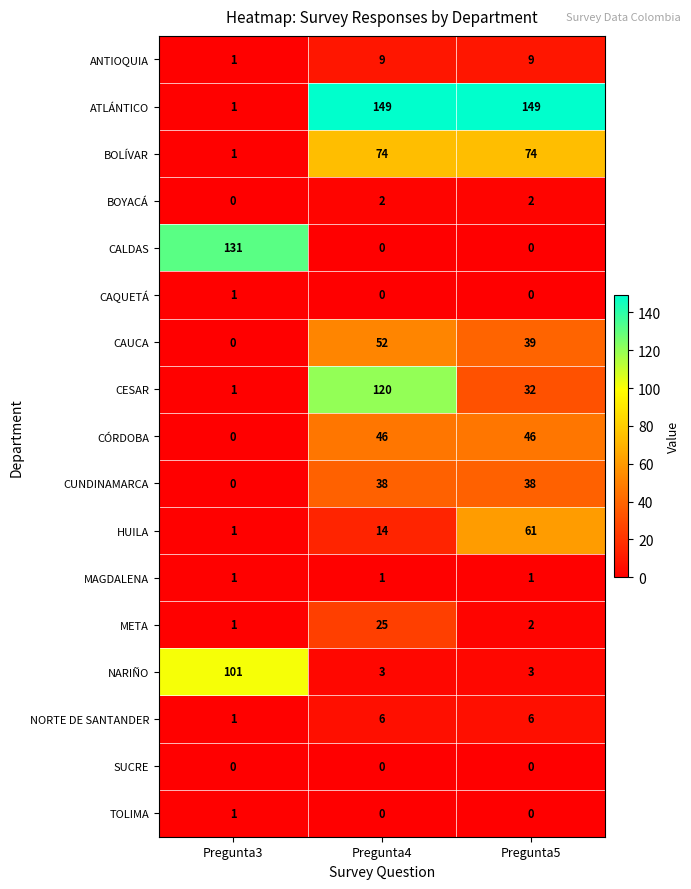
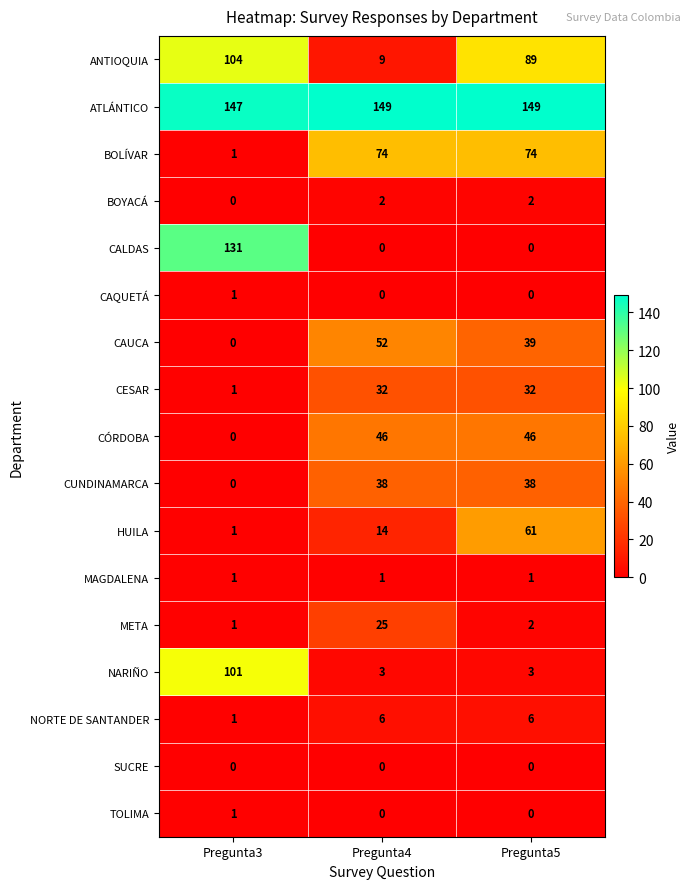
  {
    "ANTIOQUIA": {
-     "Pregunta3": 1,
+     "Pregunta3": 104,
      "Pregunta4": 9,
-     "Pregunta5": 9
+     "Pregunta5": 89
    },
    "ATLÁNTICO": {
-     "Pregunta3": 1,
+     "Pregunta3": 147,
      "Pregunta4": 149,
      "Pregunta5": 149
    },
    "BOLÍVAR": {
      "Pregunta3": 1,
      "Pregunta4": 74,
      "Pregunta5": 74
    },
    "BOYACÁ": {
      "Pregunta3": 0,
      "Pregunta4": 2,
      "Pregunta5": 2
    },
    "CALDAS": {
      "Pregunta3": 131,
      "Pregunta4": 0,
      "Pregunta5": 0
    },
    "CAQUETÁ": {
      "Pregunta3": 1,
      "Pregunta4": 0,
      "Pregunta5": 0
    },
    "CAUCA": {
      "Pregunta3": 0,
      "Pregunta4": 52,
      "Pregunta5": 39
    },
    "CESAR": {
      "Pregunta3": 1,
-     "Pregunta4": 120,
+     "Pregunta4": 32,
      "Pregunta5": 32
    },
    "CÓRDOBA": {
      "Pregunta3": 0,
      "Pregunta4": 46,
      "Pregunta5": 46
    },
    "CUNDINAMARCA": {
      "Pregunta3": 0,
      "Pregunta4": 38,
      "Pregunta5": 38
    },
    "HUILA": {
      "Pregunta3": 1,
      "Pregunta4": 14,
      "Pregunta5": 61
    },
    "MAGDALENA": {
      "Pregunta3": 1,
      "Pregunta4": 1,
      "Pregunta5": 1
    },
    "META": {
      "Pregunta3": 1,
      "Pregunta4": 25,
      "Pregunta5": 2
    },
    "NARIÑO": {
      "Pregunta3": 101,
      "Pregunta4": 3,
      "Pregunta5": 3
    },
    "NORTE DE SANTANDER": {
      "Pregunta3": 1,
      "Pregunta4": 6,
      "Pregunta5": 6
    },
    "SUCRE": {
      "Pregunta3": 0,
      "Pregunta4": 0,
      "Pregunta5": 0
    },
    "TOLIMA": {
      "Pregunta3": 1,
      "Pregunta4": 0,
      "Pregunta5": 0
    }
  }
